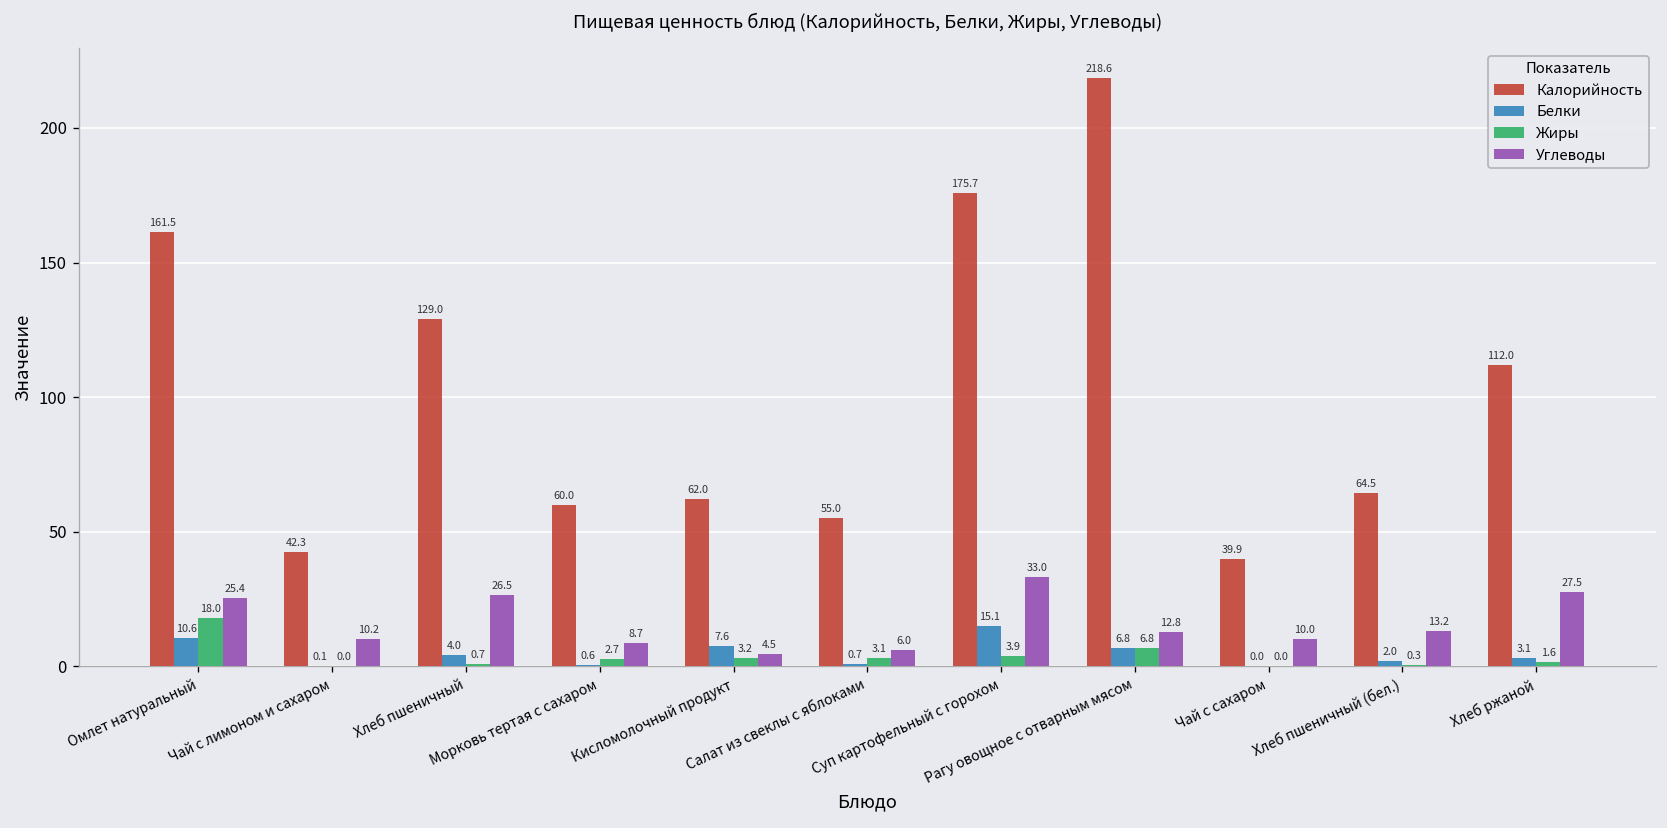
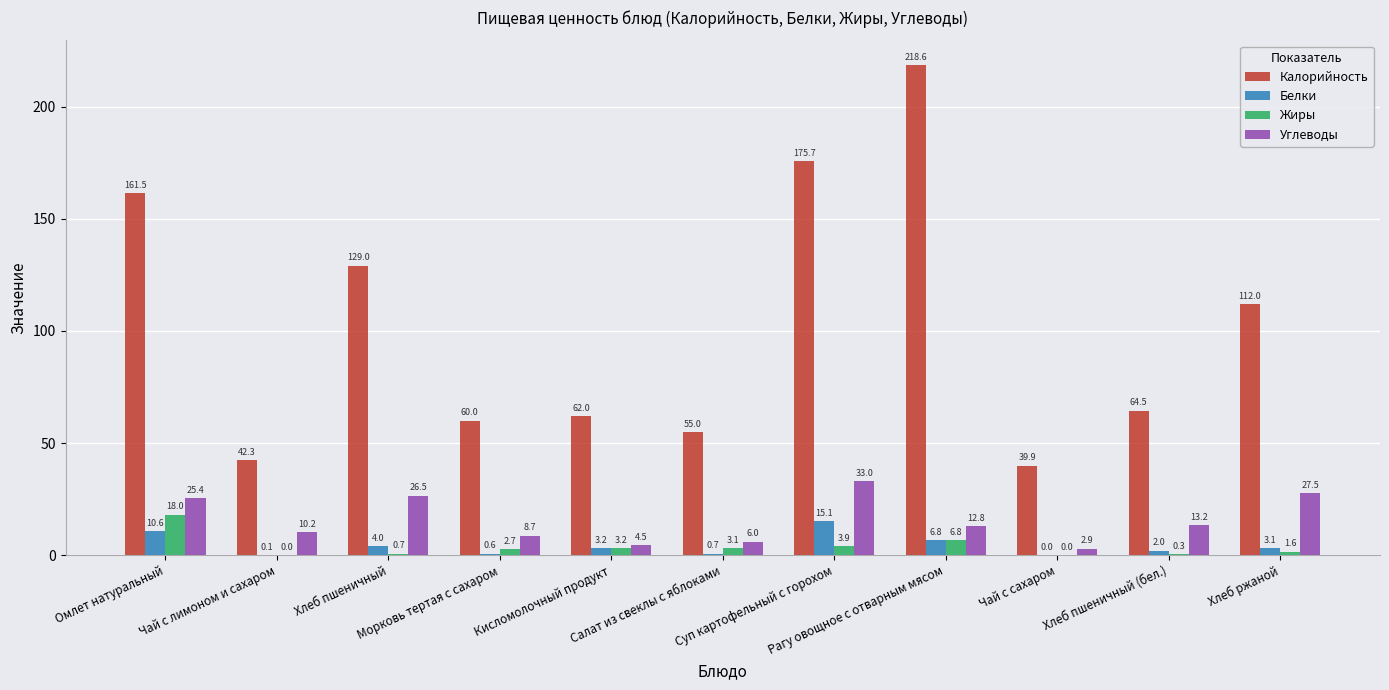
  {
    "Калорийность": {
      "Омлет натуральный": 161.5,
      "Чай с лимоном и сахаром": 42.3,
      "Хлеб пшеничный": 129.0,
      "Морковь тертая с сахаром": 60.0,
      "Кисломолочный продукт": 62.0,
      "Салат из свеклы с яблоками": 55.0,
      "Суп картофельный с горохом": 175.7,
      "Рагу овощное с отварным мясом": 218.6,
      "Чай с сахаром": 39.9,
      "Хлеб пшеничный (бел.)": 64.5,
      "Хлеб ржаной": 112.0
    },
    "Белки": {
      "Омлет натуральный": 10.6,
      "Чай с лимоном и сахаром": 0.1,
      "Хлеб пшеничный": 4.0,
      "Морковь тертая с сахаром": 0.6,
-     "Кисломолочный продукт": 7.6,
+     "Кисломолочный продукт": 3.2,
      "Салат из свеклы с яблоками": 0.7,
      "Суп картофельный с горохом": 15.1,
      "Рагу овощное с отварным мясом": 6.8,
      "Чай с сахаром": 0.0,
      "Хлеб пшеничный (бел.)": 2.0,
      "Хлеб ржаной": 3.1
    },
    "Жиры": {
      "Омлет натуральный": 18.0,
      "Чай с лимоном и сахаром": 0.0,
      "Хлеб пшеничный": 0.7,
      "Морковь тертая с сахаром": 2.7,
      "Кисломолочный продукт": 3.2,
      "Салат из свеклы с яблоками": 3.1,
      "Суп картофельный с горохом": 3.9,
      "Рагу овощное с отварным мясом": 6.8,
      "Чай с сахаром": 0.0,
      "Хлеб пшеничный (бел.)": 0.3,
      "Хлеб ржаной": 1.6
    },
    "Углеводы": {
      "Омлет натуральный": 25.4,
      "Чай с лимоном и сахаром": 10.2,
      "Хлеб пшеничный": 26.5,
      "Морковь тертая с сахаром": 8.7,
      "Кисломолочный продукт": 4.5,
      "Салат из свеклы с яблоками": 6.0,
      "Суп картофельный с горохом": 33.0,
      "Рагу овощное с отварным мясом": 12.8,
-     "Чай с сахаром": 10.0,
+     "Чай с сахаром": 2.9,
      "Хлеб пшеничный (бел.)": 13.2,
      "Хлеб ржаной": 27.5
    }
  }
